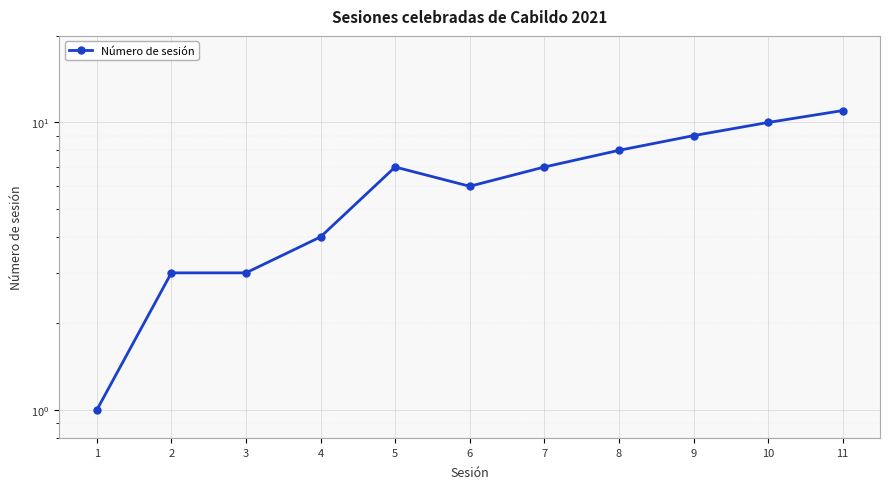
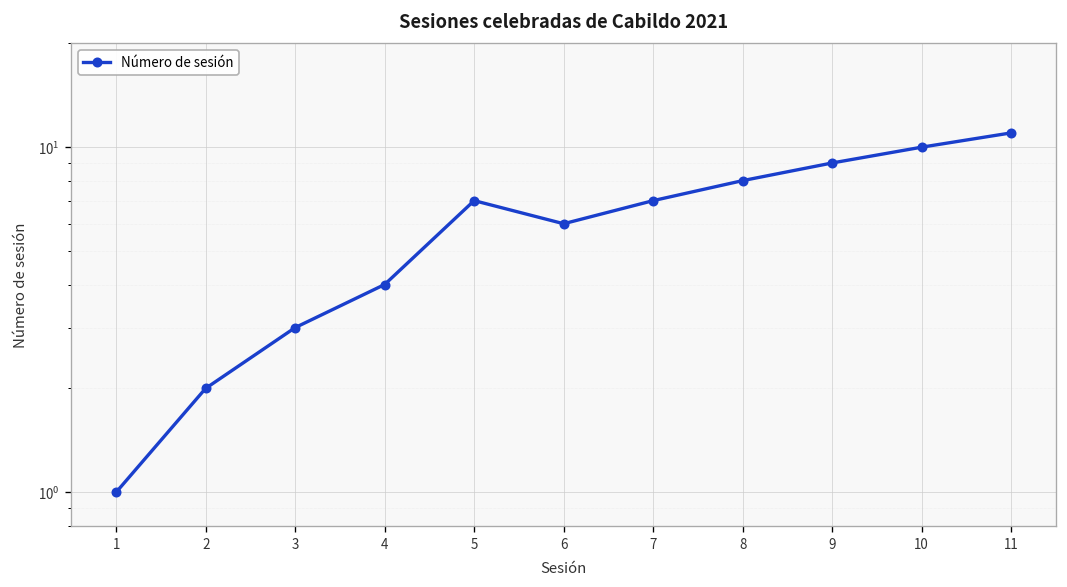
  {
    "1": 1,
-   "2": 3,
+   "2": 2,
    "3": 3,
    "4": 4,
    "5": 7,
    "6": 6,
    "7": 7,
    "8": 8,
    "9": 9,
    "10": 10,
    "11": 11
  }
